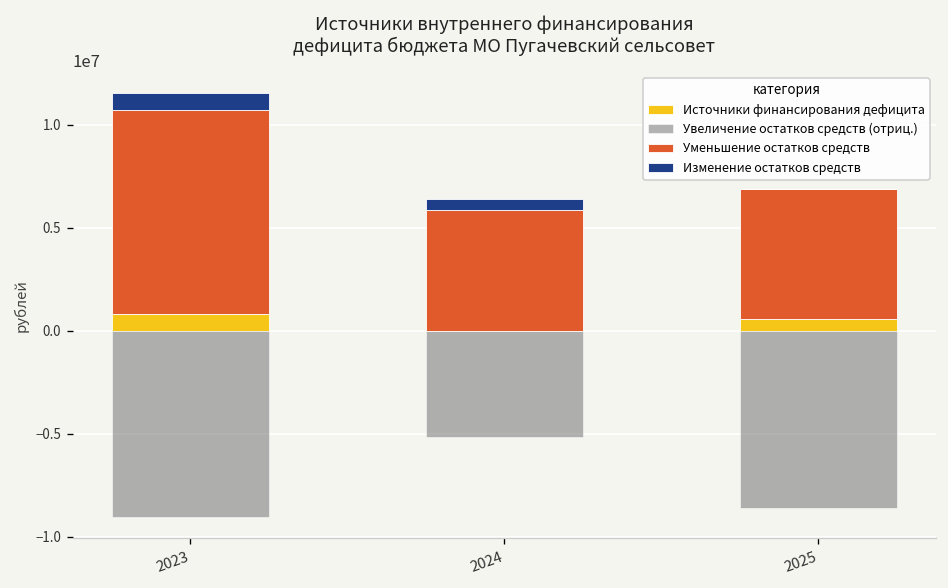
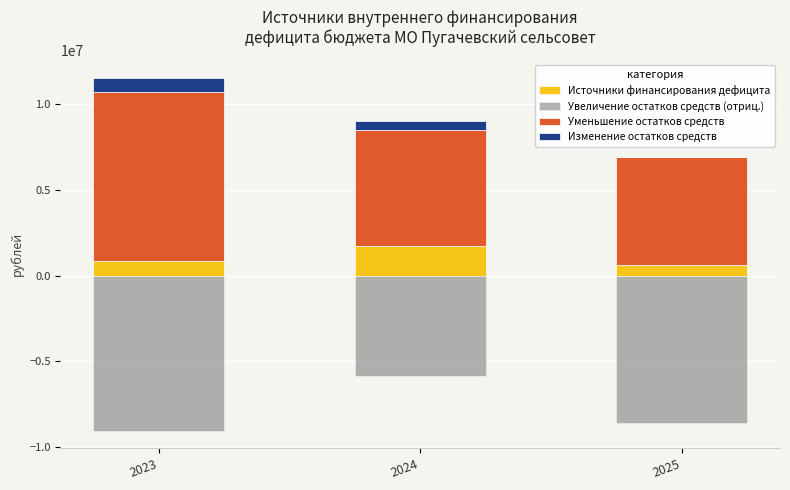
  {
    "Источники финансирования дефицита": {
      "2023": 800000,
-     "2024": 0,
+     "2024": 1700000,
      "2025": 600000
    },
    "Увеличение остатков средств (отриц.)": {
      "2023": -9000000,
-     "2024": -5100000,
+     "2024": -5900000,
      "2025": -8600000
    },
    "Уменьшение остатков средств": {
      "2023": 9900000,
-     "2024": 5900000,
+     "2024": 6700000,
      "2025": 6300000
    },
    "Изменение остатков средств": {
      "2023": 800000,
      "2024": 500000,
      "2025": 0
    }
  }
